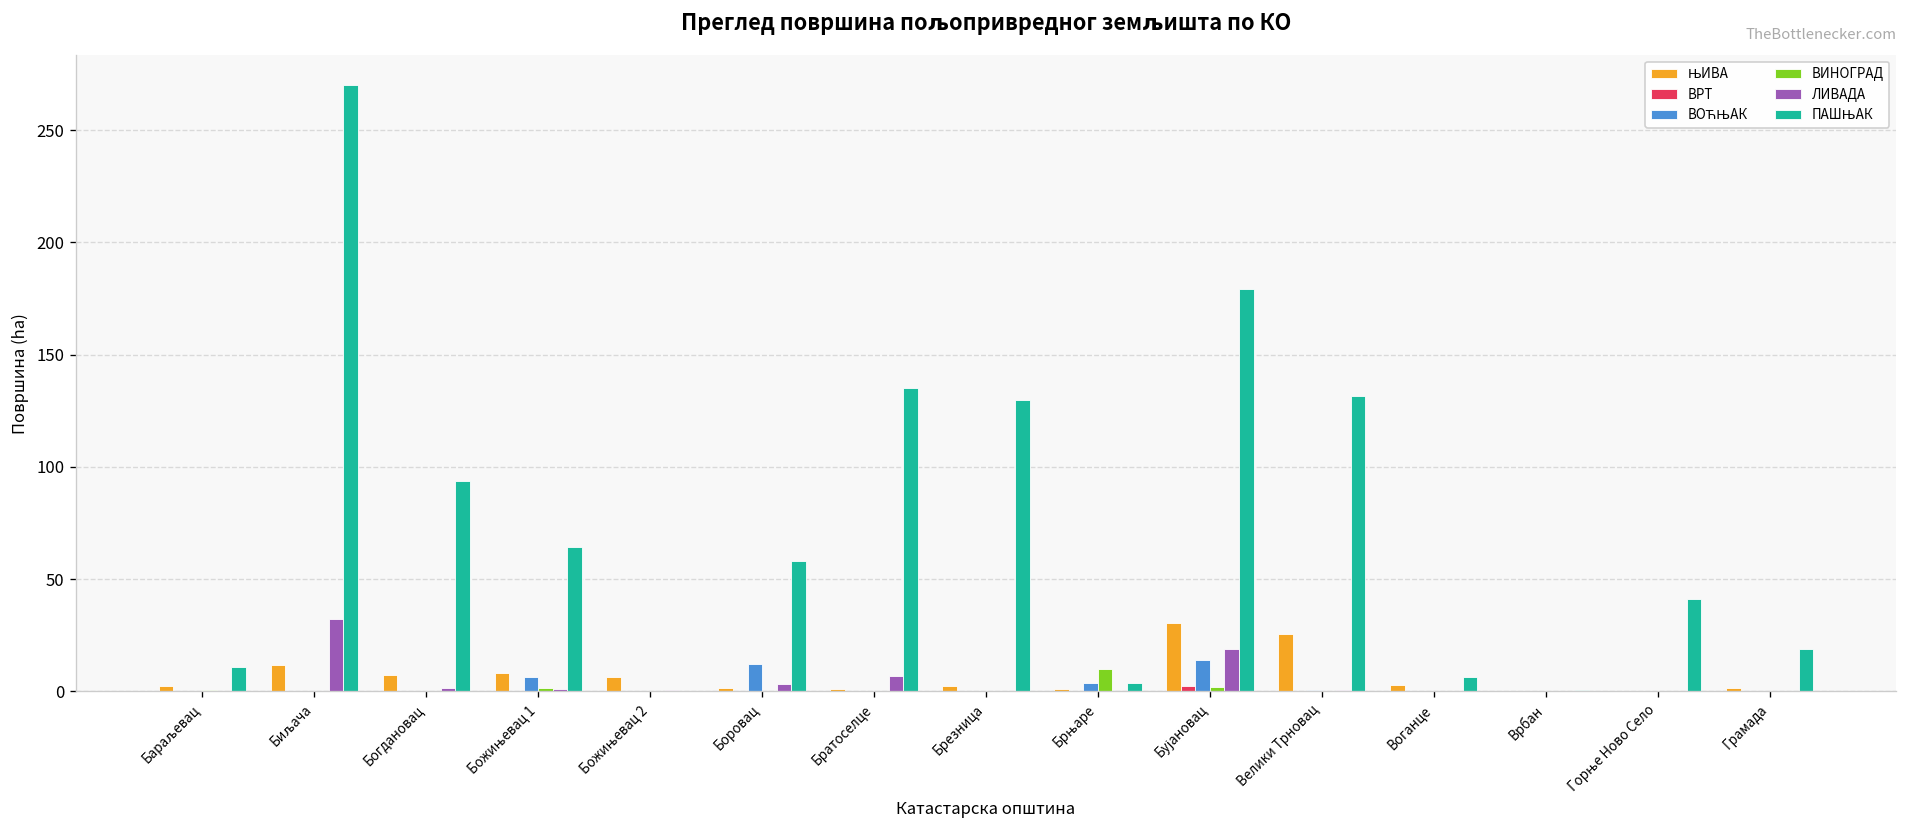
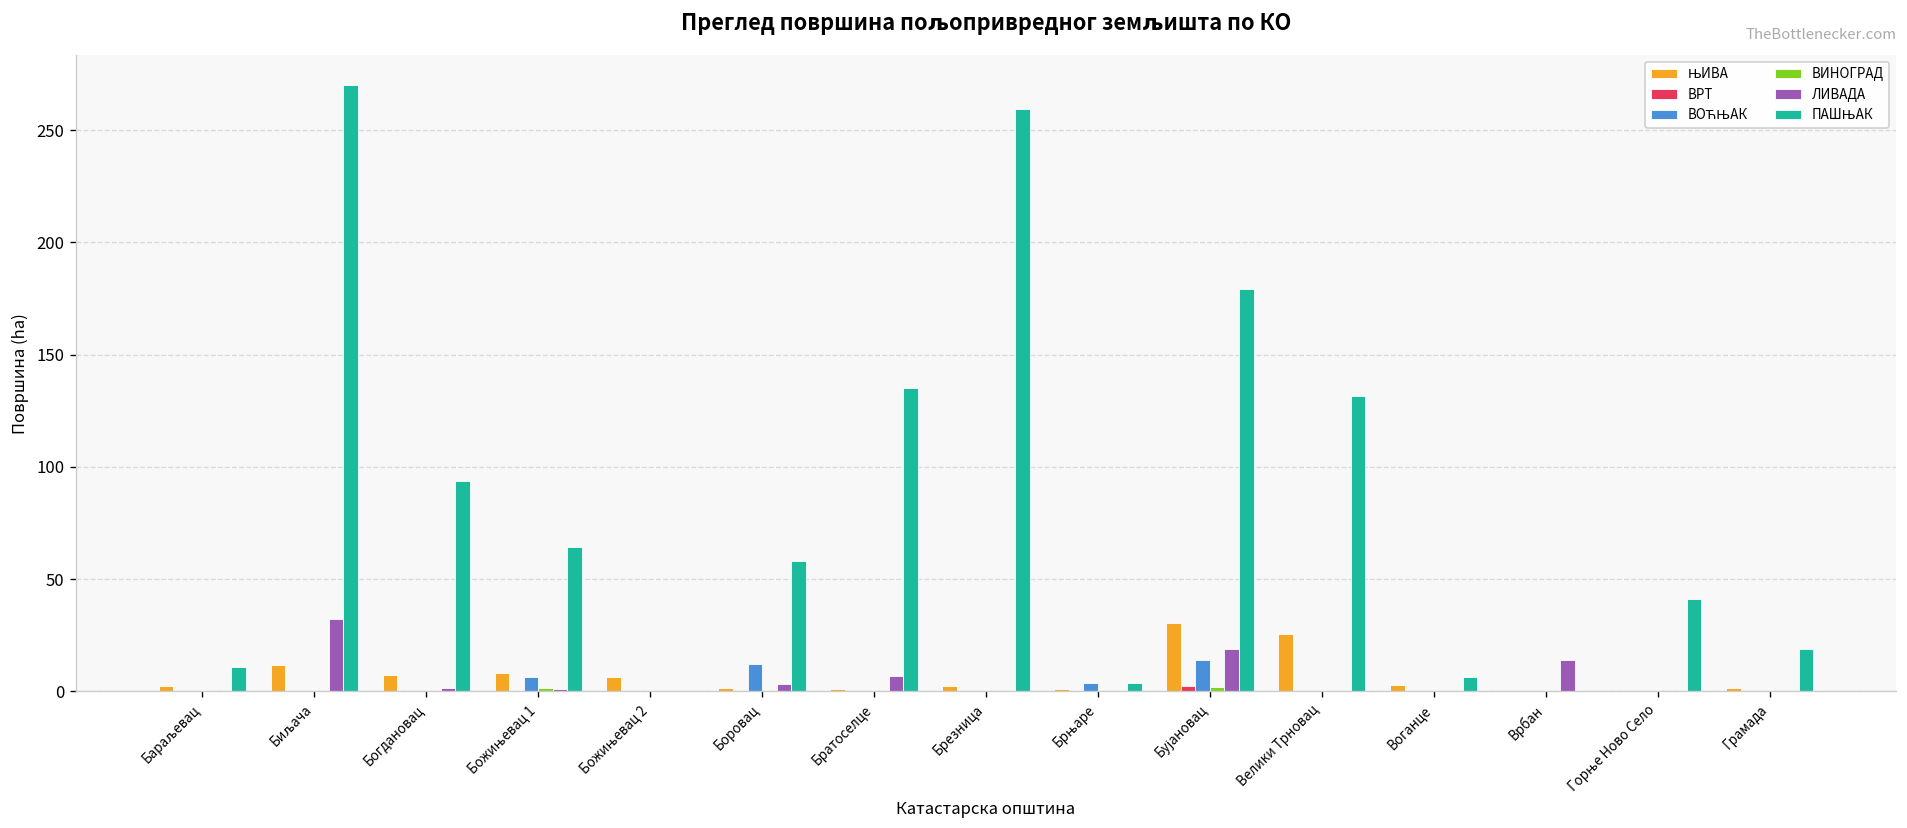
  {
    "ЊИВА": {
      "Бараљевац": 2,
      "Биљача": 12,
      "Богдановац": 7,
      "Божињевац 1": 8,
      "Божињевац 2": 6,
      "Боровац": 1,
      "Брезница": 2,
      "Бујановац": 31,
      "Велики Трновац": 26,
      "Воганце": 3,
      "Грамада": 1
    },
    "ВРТ": {
      "Бараљевац": 0,
      "Богдановац": 0,
      "Божињевац 1": 0,
      "Божињевац 2": 0,
      "Боровац": 0,
      "Братоселце": 0,
      "Брезница": 0,
      "Брњаре": 0,
      "Бујановац": 2,
      "Велики Трновац": 0,
      "Воганце": 0,
      "Врбан": 0,
      "Горње Ново Село": 0,
      "Грамада": 0
    },
    "ВОЋЊАК": {
      "Богдановац": 0,
      "Божињевац 1": 7,
      "Божињевац 2": 0,
      "Боровац": 12,
      "Братоселце": 0,
      "Брезница": 0,
      "Брњаре": 4,
      "Бујановац": 14,
      "Врбан": 0,
      "Горње Ново Село": 0,
      "Грамада": 0
    },
    "ВИНОГРАД": {
      "Богдановац": 0,
      "Божињевац 1": 1,
      "Божињевац 2": 0,
      "Боровац": 0,
      "Братоселце": 0,
      "Брезница": 0,
-     "Брњаре": 10,
+     "Брњаре": 0,
      "Бујановац": 2,
      "Велики Трновац": 0,
      "Воганце": 0,
      "Врбан": 0,
      "Горње Ново Село": 0,
      "Грамада": 0
    },
    "ЛИВАДА": {
      "Биљача": 32,
      "Боровац": 3,
      "Братоселце": 7,
      "Брезница": 0,
      "Брњаре": 0,
      "Бујановац": 19,
      "Воганце": 0,
-     "Врбан": 0,
+     "Врбан": 14,
      "Горње Ново Село": 0,
      "Грамада": 0
    },
    "ПАШЊАК": {
      "Бараљевац": 11,
      "Биљача": 270,
      "Богдановац": 94,
      "Божињевац 1": 64,
      "Божињевац 2": 0,
      "Боровац": 58,
      "Братоселце": 135,
-     "Брезница": 130,
+     "Брезница": 259,
      "Брњаре": 4,
      "Бујановац": 179,
      "Велики Трновац": 132,
      "Воганце": 6,
      "Горње Ново Село": 41,
      "Грамада": 19
    }
  }
